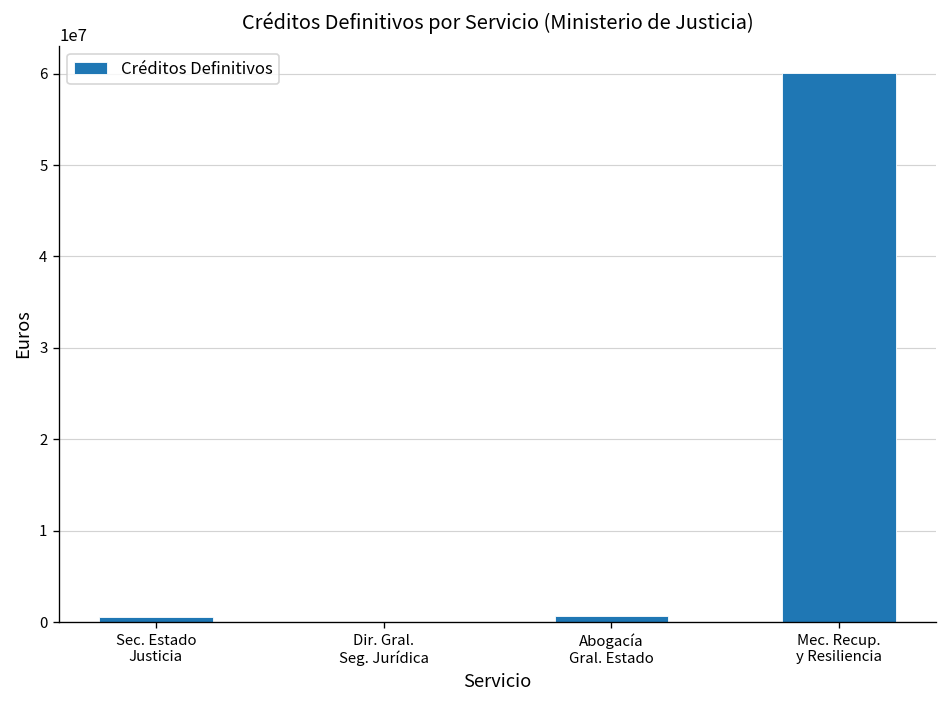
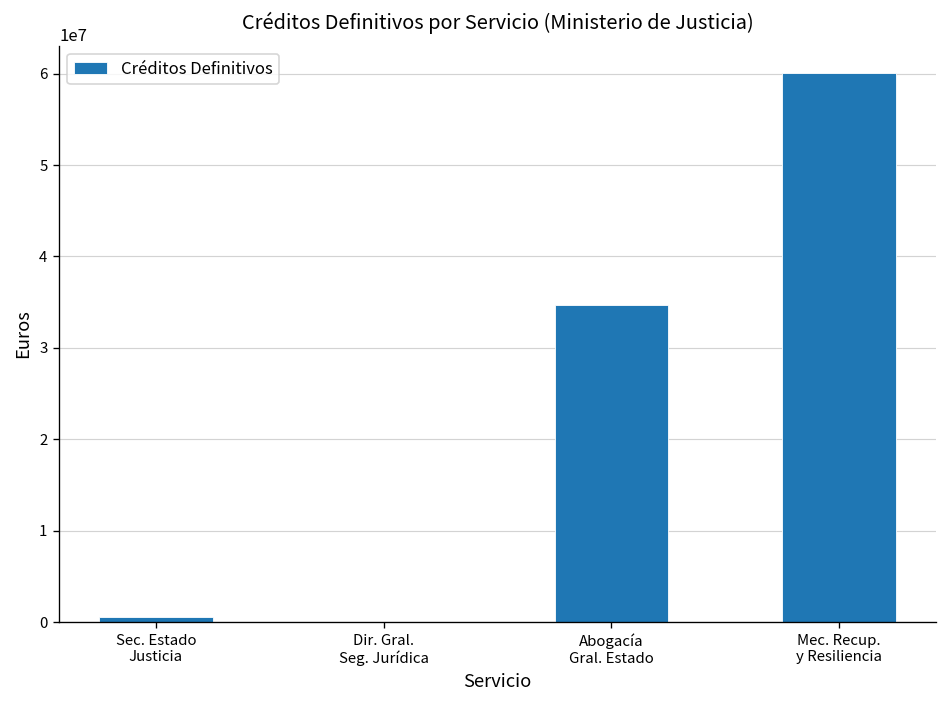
  {
    "Sec. Estado Justicia": 1000000,
-   "Abogacía Gral. Estado": 1000000,
+   "Abogacía Gral. Estado": 35000000,
    "Mec. Recup. y Resiliencia": 60000000
  }
